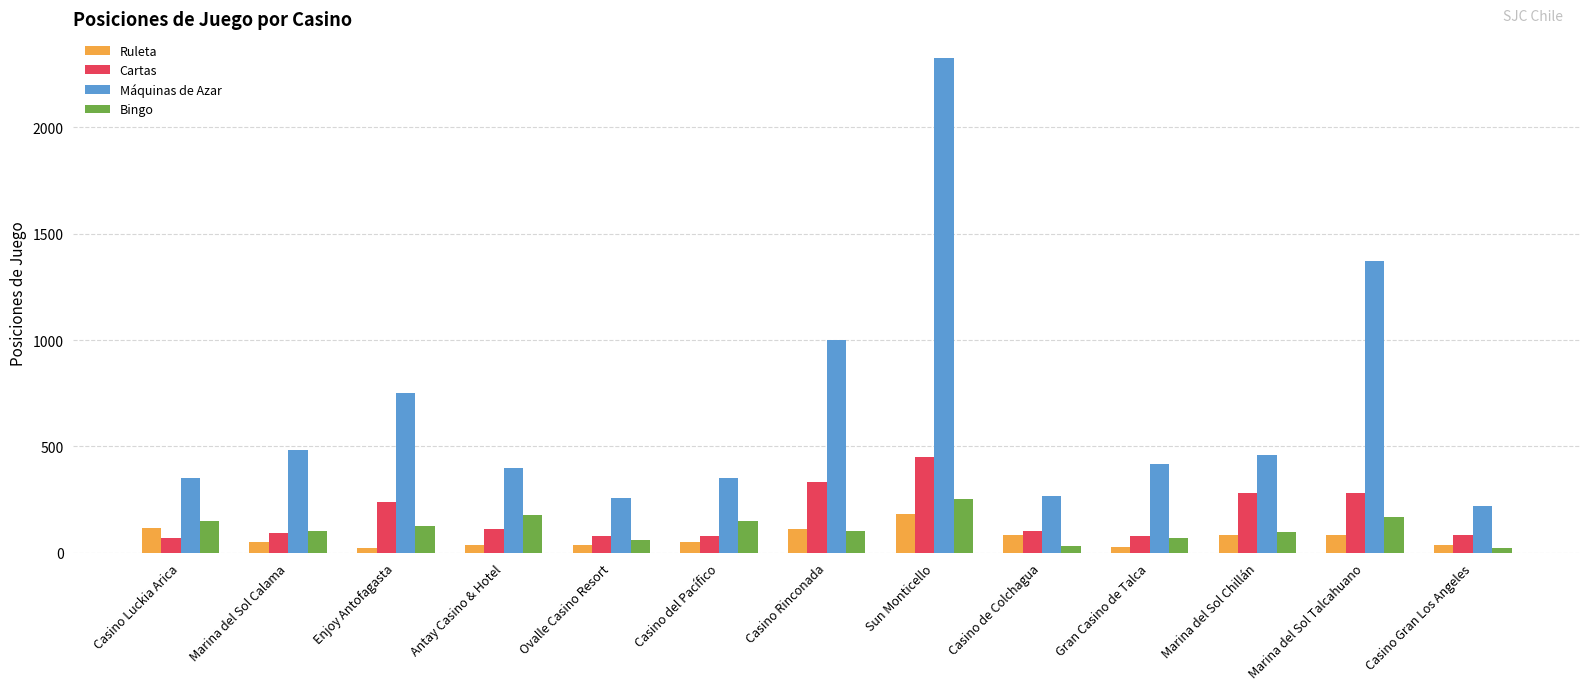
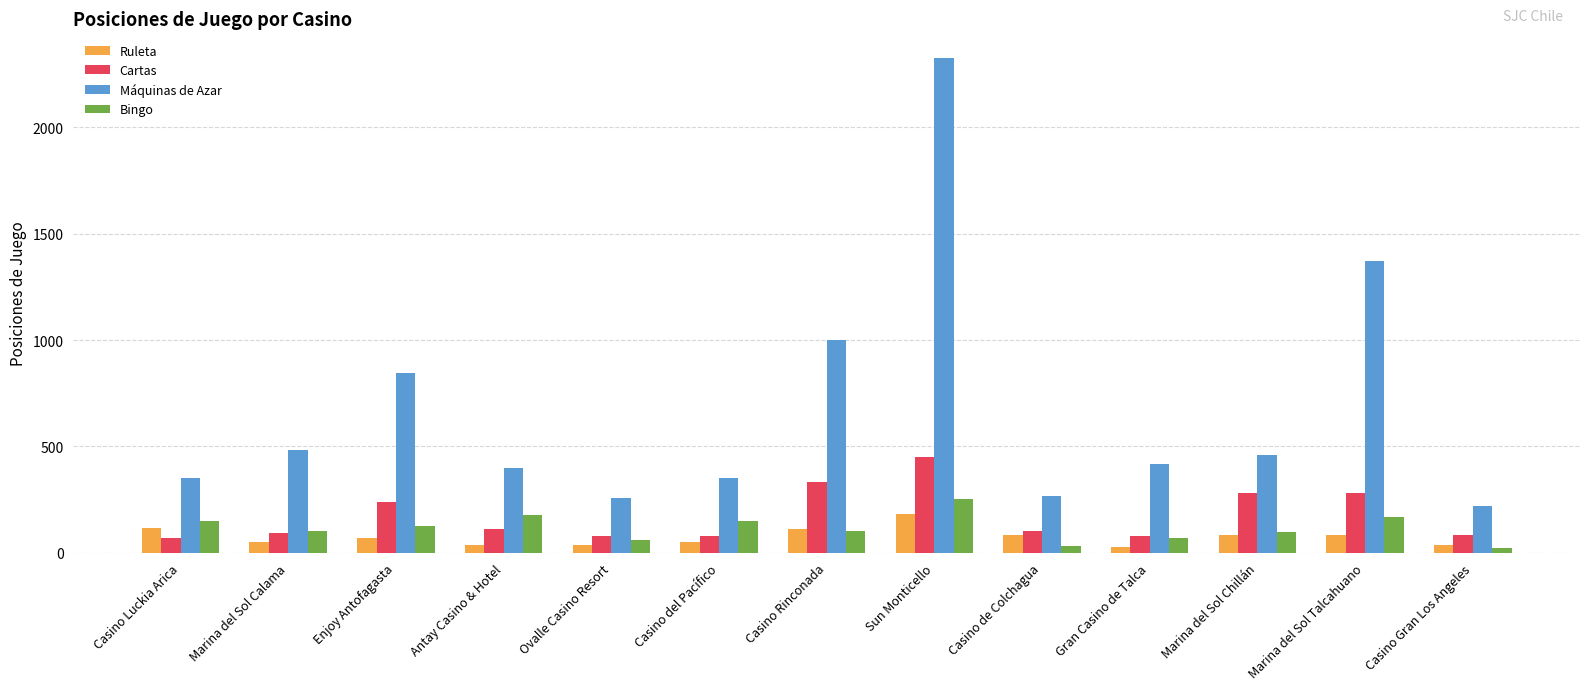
  {
    "Ruleta": {
      "Casino Luckia Arica": 120,
      "Marina del Sol Calama": 50,
-     "Enjoy Antofagasta": 20,
+     "Enjoy Antofagasta": 70,
      "Antay Casino & Hotel": 40,
      "Ovalle Casino Resort": 40,
      "Casino del Pacífico": 50,
      "Casino Rinconada": 110,
      "Sun Monticello": 180,
      "Casino de Colchagua": 80,
      "Gran Casino de Talca": 30,
      "Marina del Sol Chillán": 80,
      "Marina del Sol Talcahuano": 80,
      "Casino Gran Los Angeles": 40
    },
    "Cartas": {
      "Casino Luckia Arica": 70,
      "Marina del Sol Calama": 90,
      "Enjoy Antofagasta": 240,
      "Antay Casino & Hotel": 110,
      "Ovalle Casino Resort": 80,
      "Casino del Pacífico": 80,
      "Casino Rinconada": 330,
      "Sun Monticello": 450,
      "Casino de Colchagua": 100,
      "Gran Casino de Talca": 80,
      "Marina del Sol Chillán": 280,
      "Marina del Sol Talcahuano": 280,
      "Casino Gran Los Angeles": 90
    },
    "Máquinas de Azar": {
      "Casino Luckia Arica": 350,
      "Marina del Sol Calama": 480,
-     "Enjoy Antofagasta": 750,
+     "Enjoy Antofagasta": 850,
      "Antay Casino & Hotel": 400,
      "Ovalle Casino Resort": 260,
      "Casino del Pacífico": 350,
      "Casino Rinconada": 1000,
      "Sun Monticello": 2330,
      "Casino de Colchagua": 270,
      "Gran Casino de Talca": 420,
      "Marina del Sol Chillán": 460,
      "Marina del Sol Talcahuano": 1370,
      "Casino Gran Los Angeles": 220
    },
    "Bingo": {
      "Casino Luckia Arica": 150,
      "Marina del Sol Calama": 100,
      "Enjoy Antofagasta": 120,
      "Antay Casino & Hotel": 180,
      "Ovalle Casino Resort": 60,
      "Casino del Pacífico": 150,
      "Casino Rinconada": 100,
      "Sun Monticello": 250,
      "Casino de Colchagua": 30,
      "Gran Casino de Talca": 70,
      "Marina del Sol Chillán": 100,
      "Marina del Sol Talcahuano": 170,
      "Casino Gran Los Angeles": 20
    }
  }
